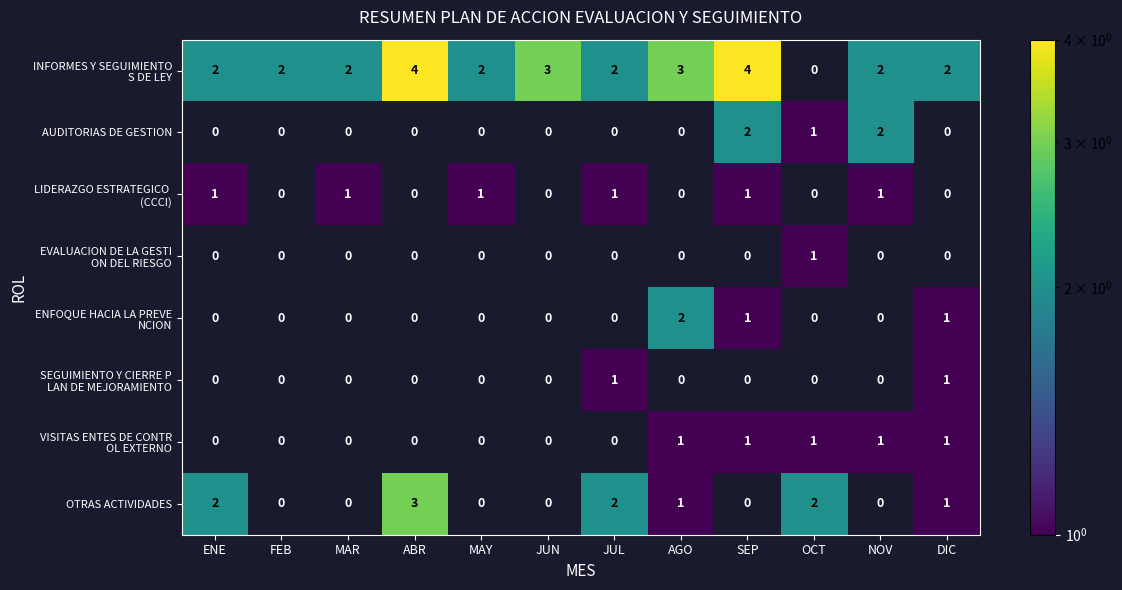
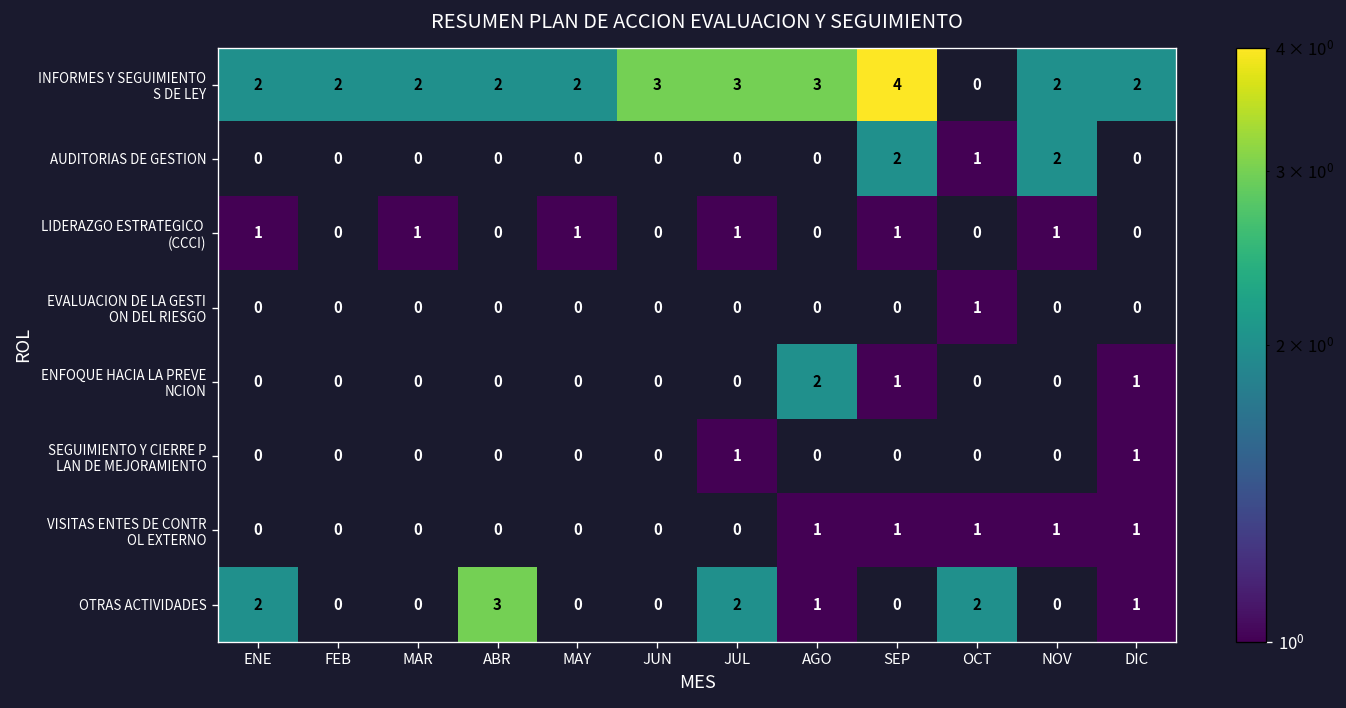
  {
    "INFORMES Y SEGUIMIENTO S DE LEY": {
      "ENE": 2,
      "FEB": 2,
      "MAR": 2,
-     "ABR": 4,
+     "ABR": 2,
      "MAY": 2,
      "JUN": 3,
-     "JUL": 2,
+     "JUL": 3,
      "AGO": 3,
      "SEP": 4,
      "NOV": 2,
      "DIC": 2
    },
    "AUDITORIAS DE GESTION": {
      "SEP": 2,
      "OCT": 1,
      "NOV": 2
    },
    "LIDERAZGO ESTRATEGICO (CCCI)": {
      "ENE": 1,
      "MAR": 1,
      "MAY": 1,
      "JUL": 1,
      "SEP": 1,
      "NOV": 1
    },
    "EVALUACION DE LA GESTI ON DEL RIESGO": {
      "OCT": 1
    },
    "ENFOQUE HACIA LA PREVE NCION": {
      "AGO": 2,
      "SEP": 1,
      "DIC": 1
    },
    "SEGUIMIENTO Y CIERRE P LAN DE MEJORAMIENTO": {
      "JUL": 1,
      "DIC": 1
    },
    "VISITAS ENTES DE CONTR OL EXTERNO": {
      "AGO": 1,
      "SEP": 1,
      "OCT": 1,
      "NOV": 1,
      "DIC": 1
    },
    "OTRAS ACTIVIDADES": {
      "ENE": 2,
      "ABR": 3,
      "JUL": 2,
      "AGO": 1,
      "OCT": 2,
      "DIC": 1
    }
  }
